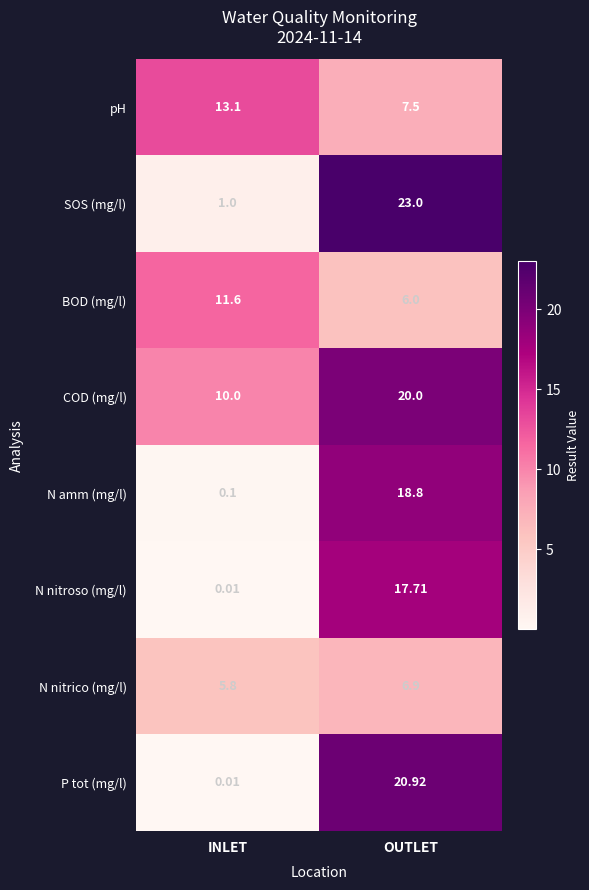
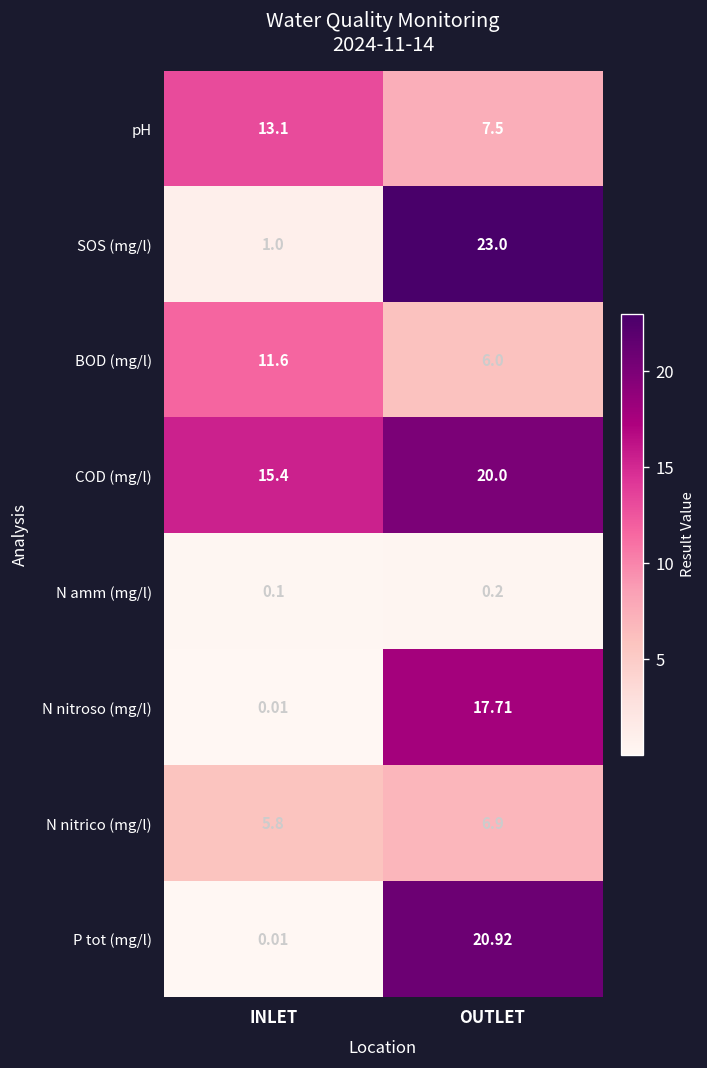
  {
    "pH": {
      "INLET": 13.1,
      "OUTLET": 7.5
    },
    "SOS (mg/l)": {
      "INLET": 1.0,
      "OUTLET": 23.0
    },
    "BOD (mg/l)": {
      "INLET": 11.6
    },
    "COD (mg/l)": {
-     "INLET": 10.0,
+     "INLET": 15.4,
      "OUTLET": 20.0
    },
    "N amm (mg/l)": {
      "INLET": 0.1,
-     "OUTLET": 18.8
+     "OUTLET": 0.2
    },
    "N nitroso (mg/l)": {
      "INLET": 0.01,
      "OUTLET": 17.71
    },
    "P tot (mg/l)": {
      "INLET": 0.01,
      "OUTLET": 20.92
    }
  }
